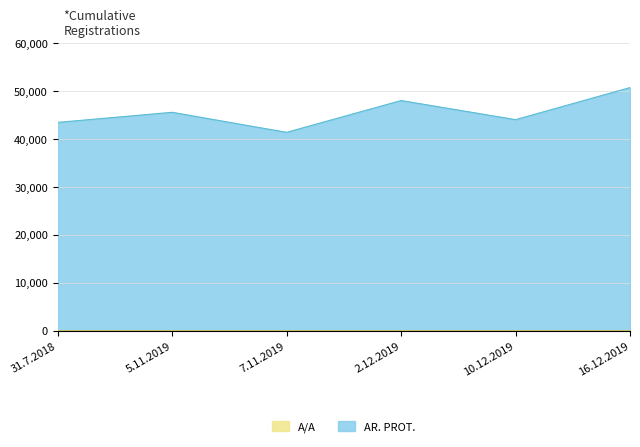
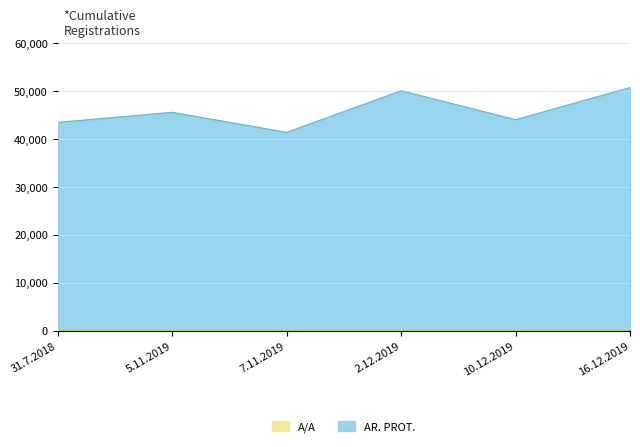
  {
    "A/A": {
      "31.7.2018": "0",
      "5.11.2019": "0",
      "7.11.2019": "0",
      "2.12.2019": "0",
      "10.12.2019": "0",
      "16.12.2019": "0"
    },
    "AR. PROT.": {
      "31.7.2018": "43,000",
      "5.11.2019": "46,000",
      "7.11.2019": "41,000",
-     "2.12.2019": "48,000",
+     "2.12.2019": "50,000",
      "10.12.2019": "44,000",
      "16.12.2019": "51,000"
    }
  }
